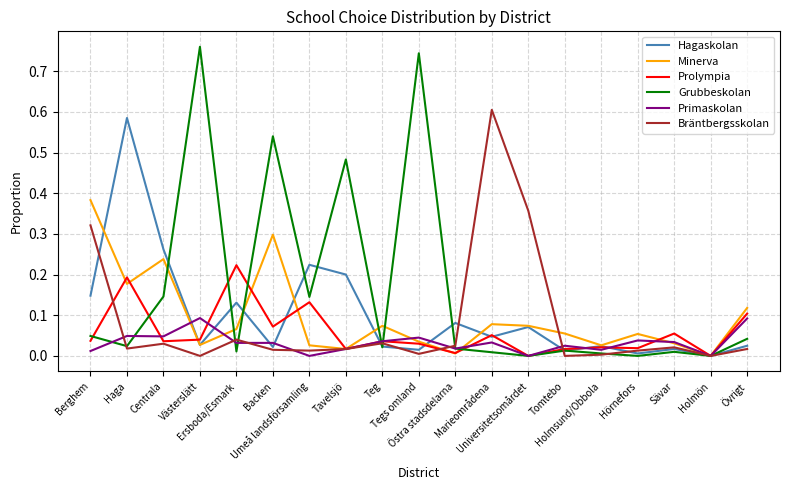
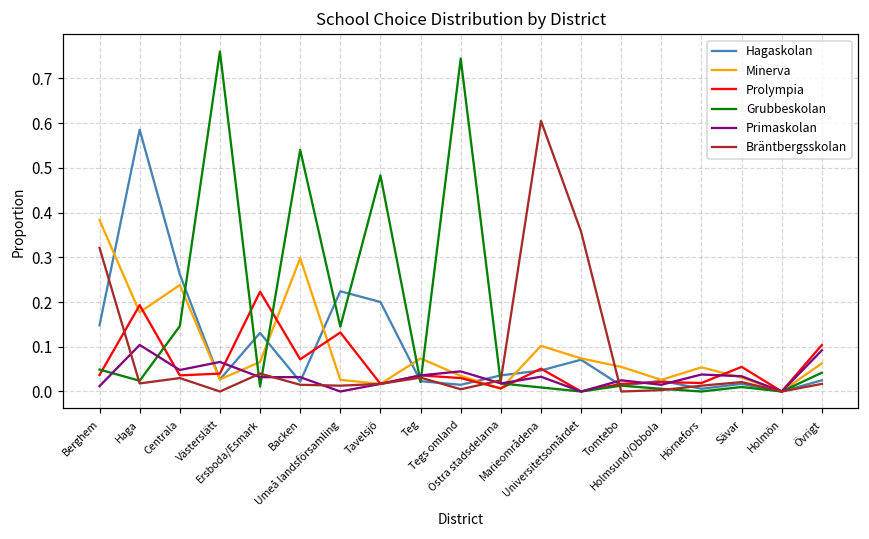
  {
    "Hagaskolan": {
      "Berghem": 0.15,
      "Haga": 0.59,
      "Centrala": 0.26,
      "Ersboda/Esmark": 0.13,
      "Backen": 0.02,
      "Umeå landsförsamling": 0.22,
      "Tavelsjö": 0.20,
      "Tegs omland": 0.02,
-     "Östra stadsdelarna": 0.08,
+     "Östra stadsdelarna": 0.04,
      "Övrigt": 0.03
    },
    "Minerva": {
      "Berghem": 0.38,
      "Haga": 0.18,
      "Centrala": 0.24,
      "Ersboda/Esmark": 0.07,
      "Backen": 0.30,
      "Umeå landsförsamling": 0.03,
      "Teg": 0.07,
-     "Marieområdena": 0.08,
+     "Marieområdena": 0.10,
      "Tomtebo": 0.06,
      "Hörnefors": 0.05,
-     "Övrigt": 0.12
+     "Övrigt": 0.06
    },
    "Prolympia": {
      "Berghem": 0.04,
      "Haga": 0.19,
      "Västerslätt": 0.04,
      "Ersboda/Esmark": 0.22,
      "Backen": 0.07,
      "Umeå landsförsamling": 0.13,
      "Sävar": 0.06,
      "Övrigt": 0.10
    },
    "Grubbeskolan": {
      "Berghem": 0.05,
      "Centrala": 0.15,
      "Västerslätt": 0.76,
      "Ersboda/Esmark": 0.01,
      "Backen": 0.54,
      "Umeå landsförsamling": 0.15,
      "Tavelsjö": 0.48,
      "Tegs omland": 0.74,
      "Marieområdena": 0.01,
      "Sävar": 0.01,
      "Övrigt": 0.04
    },
    "Primaskolan": {
      "Berghem": 0.01,
-     "Haga": 0.05,
+     "Haga": 0.10,
      "Centrala": 0.05,
-     "Västerslätt": 0.09,
+     "Västerslätt": 0.07,
      "Ersboda/Esmark": 0.03,
      "Backen": 0.03,
      "Umeå landsförsamling": 0.00,
      "Tegs omland": 0.05,
      "Marieområdena": 0.03,
      "Tomtebo": 0.03,
      "Hörnefors": 0.04,
      "Övrigt": 0.09
    },
    "Bräntbergsskolan": {
      "Berghem": 0.32,
      "Västerslätt": 0.00,
      "Ersboda/Esmark": 0.04,
      "Backen": 0.02,
      "Umeå landsförsamling": 0.01,
      "Tegs omland": 0.01,
      "Östra stadsdelarna": 0.03,
      "Marieområdena": 0.61,
      "Universitetsomårdet": 0.36,
      "Tomtebo": 0.00,
      "Övrigt": 0.02
    }
  }
